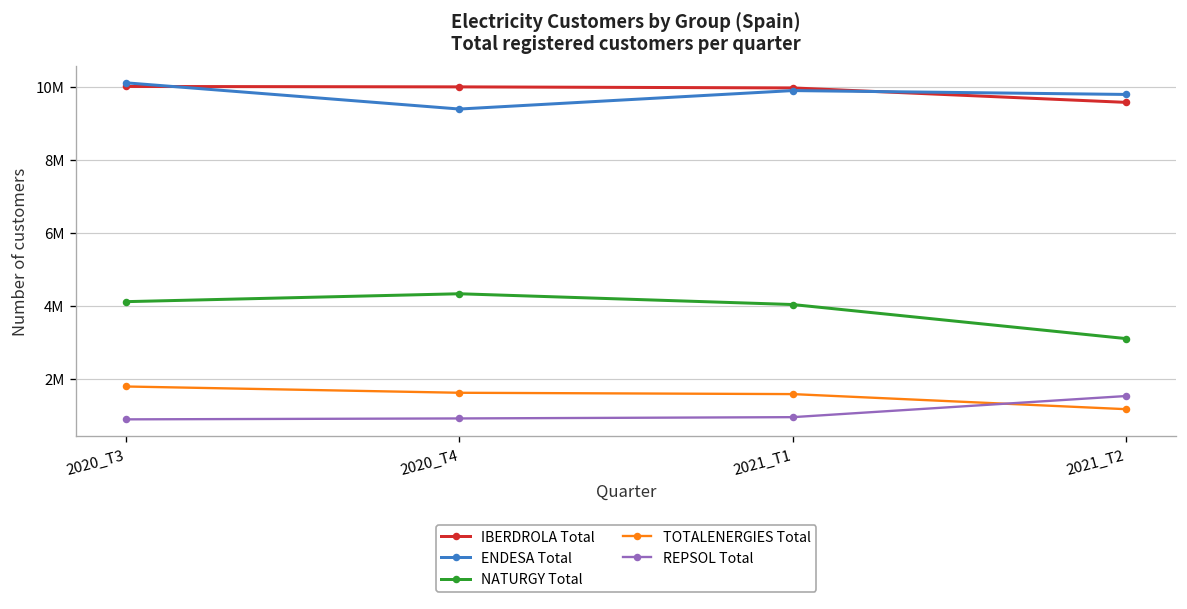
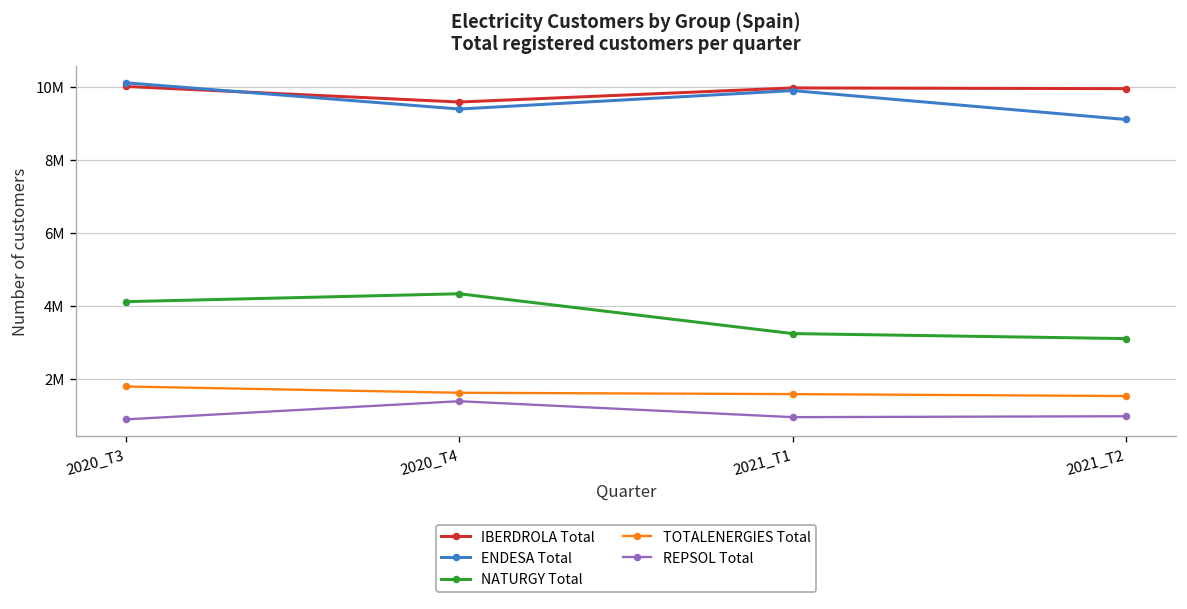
  {
    "IBERDROLA Total": {
      "2020_T3": 10000000,
-     "2020_T4": 10000000,
-     "2021_T2": 9600000
+     "2020_T4": 9600000,
+     "2021_T2": 9900000
    },
    "ENDESA Total": {
      "2020_T3": 10100000,
      "2020_T4": 9400000,
-     "2021_T2": 9800000
+     "2021_T2": 9100000
    },
    "NATURGY Total": {
      "2020_T3": 4100000,
      "2020_T4": 4300000,
-     "2021_T1": 4000000,
+     "2021_T1": 3200000,
      "2021_T2": 3100000
    },
    "TOTALENERGIES Total": {
      "2020_T3": 1800000,
      "2020_T4": 1600000,
      "2021_T1": 1600000,
-     "2021_T2": 1200000
+     "2021_T2": 1500000
    },
    "REPSOL Total": {
      "2020_T3": 900000,
-     "2020_T4": 900000,
+     "2020_T4": 1400000,
      "2021_T1": 1000000,
-     "2021_T2": 1500000
+     "2021_T2": 1000000
    }
  }
